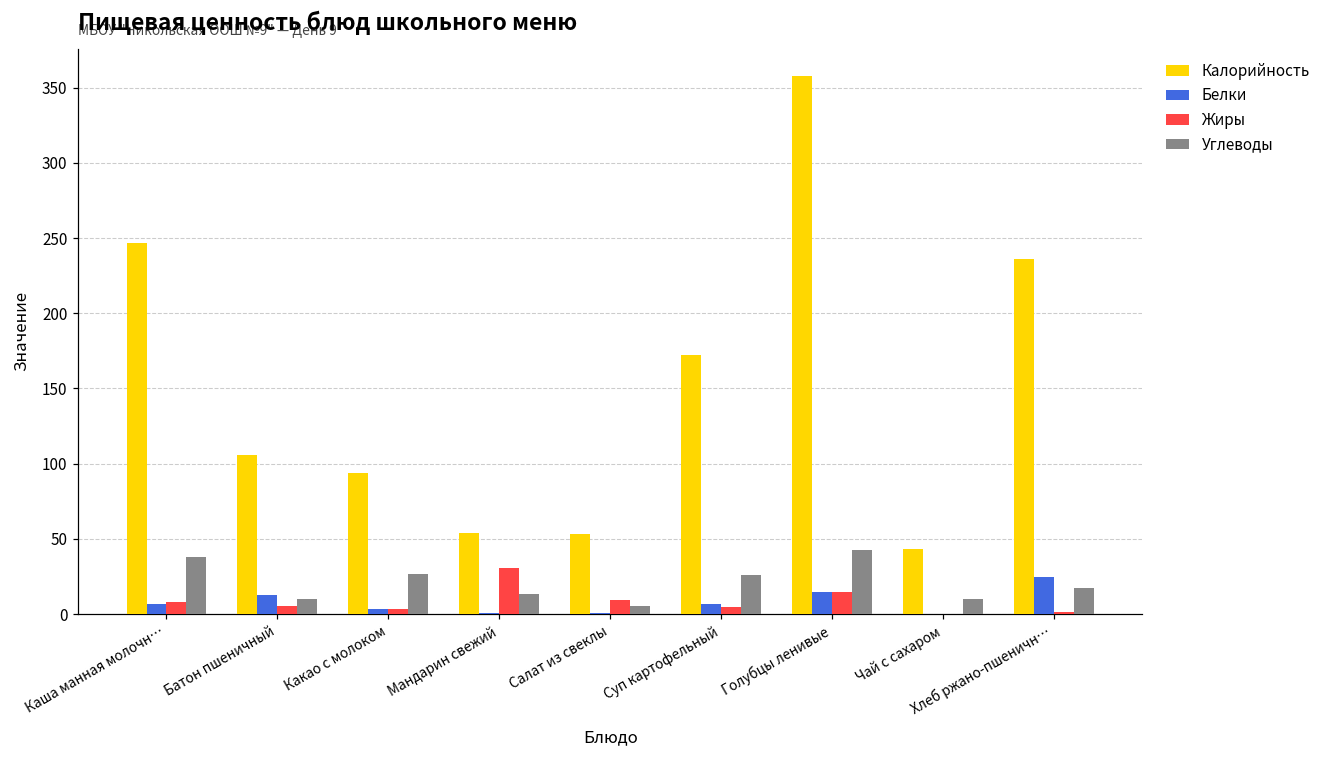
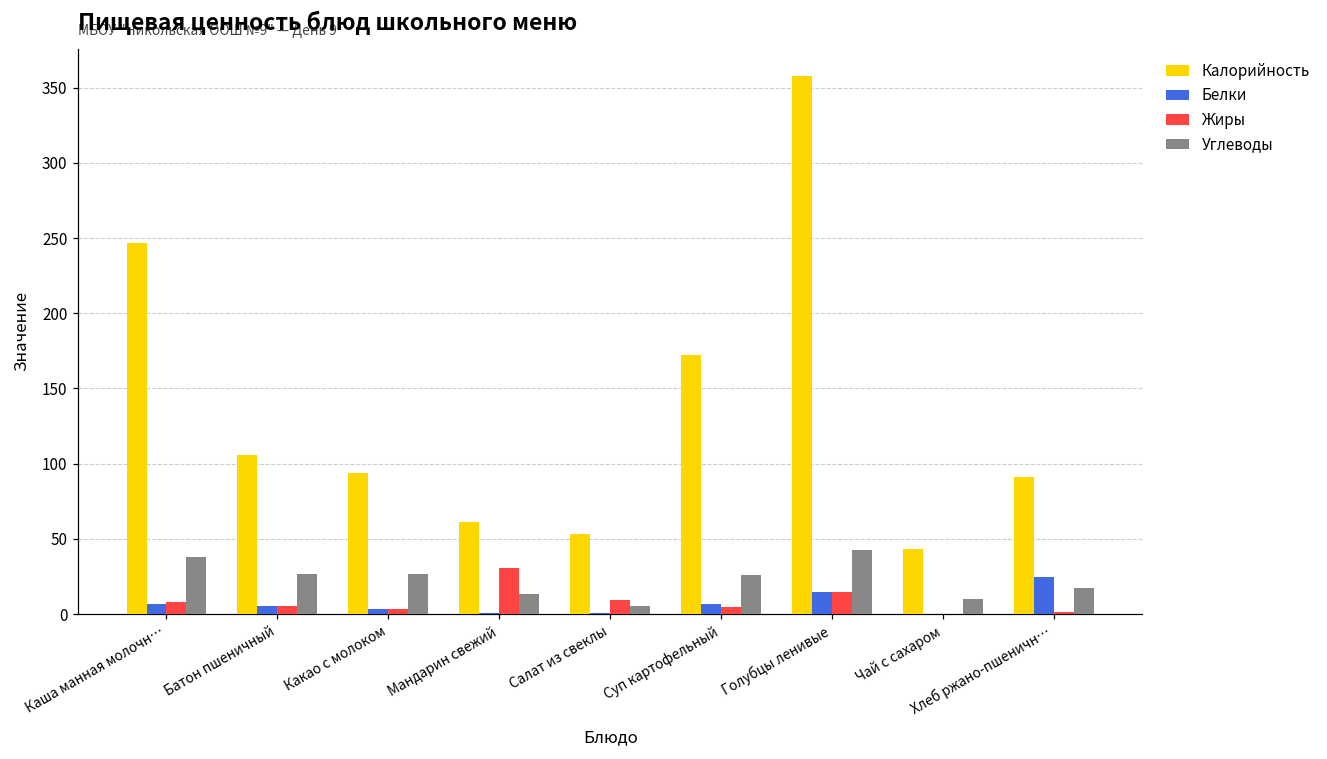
  {
    "Калорийность": {
      "Каша манная молочн…": 247,
      "Батон пшеничный": 106,
      "Какао с молоком": 94,
-     "Мандарин свежий": 54,
+     "Мандарин свежий": 61,
      "Салат из свеклы": 53,
      "Суп картофельный": 172,
      "Голубцы ленивые": 358,
      "Чай с сахаром": 43,
-     "Хлеб ржано-пшеничн…": 236
+     "Хлеб ржано-пшеничн…": 91
    },
    "Белки": {
      "Каша манная молочн…": 7,
-     "Батон пшеничный": 13,
+     "Батон пшеничный": 6,
      "Какао с молоком": 3,
      "Суп картофельный": 6,
      "Голубцы ленивые": 14,
      "Хлеб ржано-пшеничн…": 25
    },
    "Жиры": {
      "Каша манная молочн…": 8,
      "Батон пшеничный": 5,
      "Какао с молоком": 3,
      "Мандарин свежий": 31,
      "Салат из свеклы": 10,
      "Суп картофельный": 5,
      "Голубцы ленивые": 15,
      "Чай с сахаром": 0
    },
    "Углеводы": {
      "Каша манная молочн…": 38,
-     "Батон пшеничный": 10,
+     "Батон пшеничный": 27,
      "Какао с молоком": 27,
      "Мандарин свежий": 13,
      "Салат из свеклы": 5,
      "Суп картофельный": 26,
      "Голубцы ленивые": 43,
      "Чай с сахаром": 10,
      "Хлеб ржано-пшеничн…": 17
    }
  }
